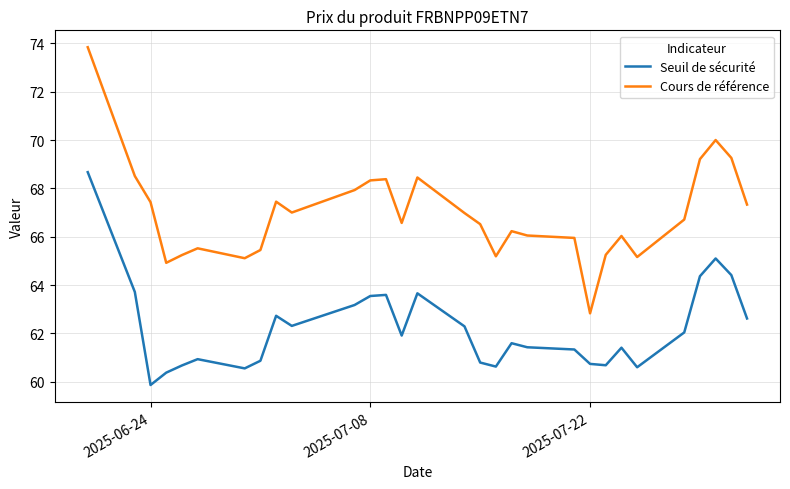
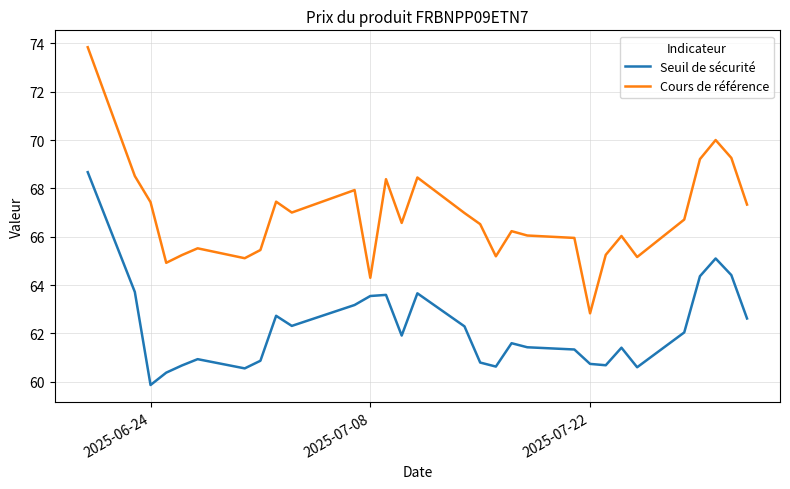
  {
    "Seuil de sécurité": {
      "2025-06-24": 59.9,
      "2025-07-08": 63.5,
      "2025-07-22": 60.7
    },
    "Cours de référence": {
      "2025-06-24": 67.4,
-     "2025-07-08": 68.3,
+     "2025-07-08": 64.3,
      "2025-07-22": 62.8
    }
  }
